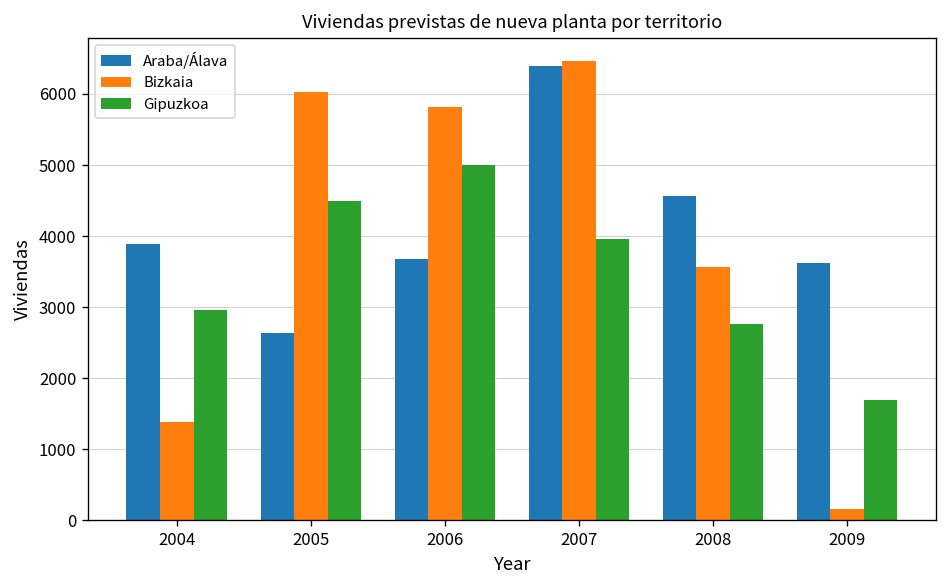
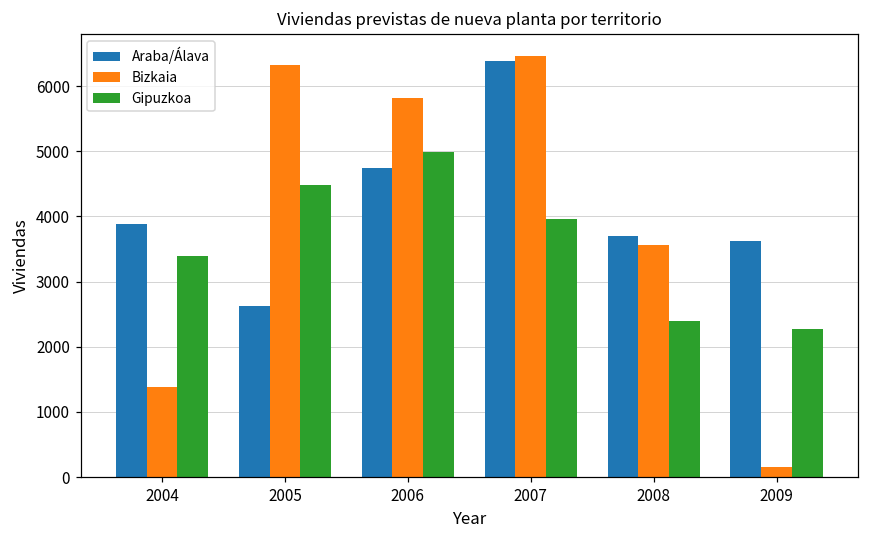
  {
    "Araba/Álava": {
      "2004": 3900,
      "2005": 2600,
-     "2006": 3700,
+     "2006": 4700,
      "2007": 6400,
-     "2008": 4600,
+     "2008": 3700,
      "2009": 3600
    },
    "Bizkaia": {
      "2004": 1400,
-     "2005": 6000,
+     "2005": 6300,
      "2006": 5800,
      "2007": 6500,
      "2008": 3600,
      "2009": 200
    },
    "Gipuzkoa": {
-     "2004": 3000,
+     "2004": 3400,
      "2005": 4500,
      "2006": 5000,
      "2007": 4000,
-     "2008": 2800,
-     "2009": 1700
+     "2008": 2400,
+     "2009": 2300
    }
  }
